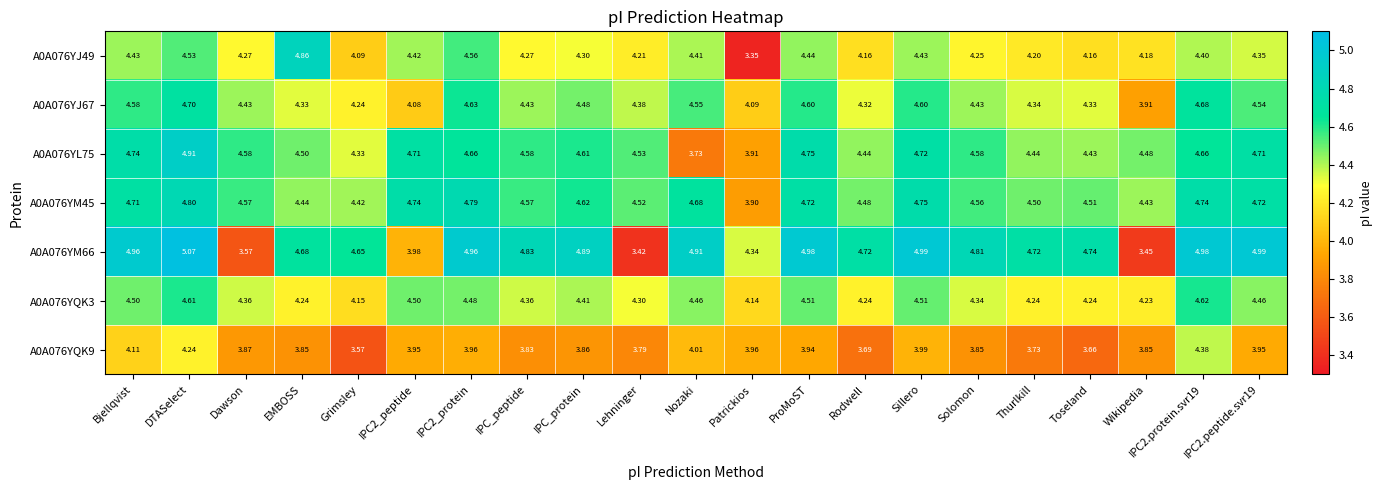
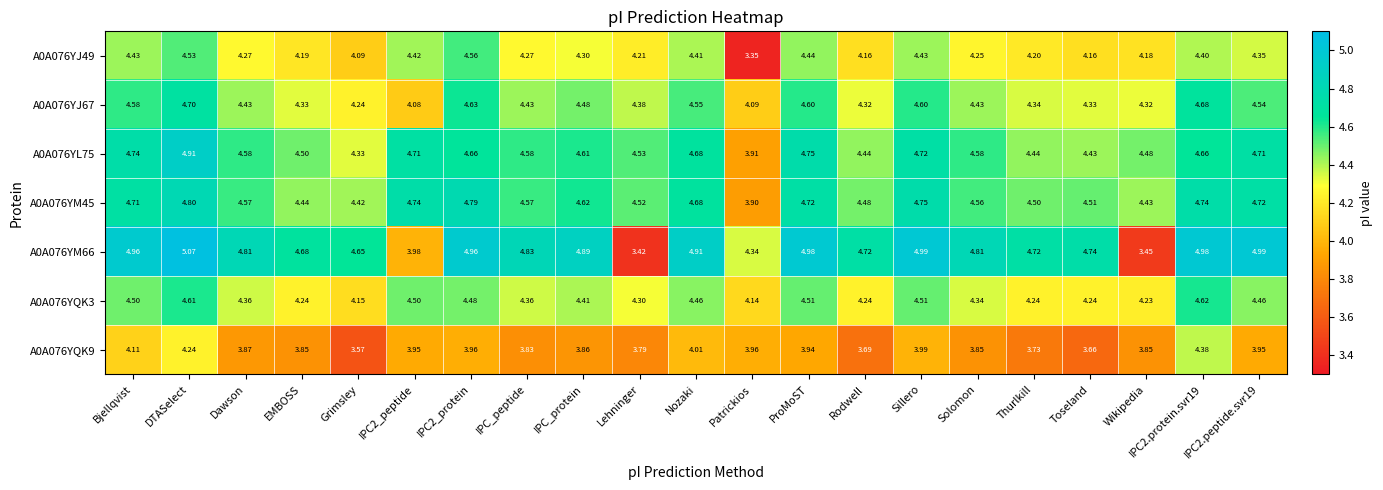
  {
    "A0A076YJ49": {
      "Bjellqvist": 4.43,
      "DTASelect": 4.53,
      "Dawson": 4.27,
-     "EMBOSS": 4.86,
+     "EMBOSS": 4.19,
      "Grimsley": 4.09,
      "IPC2_peptide": 4.42,
      "IPC2_protein": 4.56,
      "IPC_peptide": 4.27,
      "IPC_protein": 4.30,
      "Lehninger": 4.21,
      "Nozaki": 4.41,
      "Patrickios": 3.35,
      "ProMoST": 4.44,
      "Rodwell": 4.16,
      "Sillero": 4.43,
      "Solomon": 4.25,
      "Thurlkill": 4.20,
      "Toseland": 4.16,
      "Wikipedia": 4.18,
      "IPC2.protein.svr19": 4.40,
      "IPC2.peptide.svr19": 4.35
    },
    "A0A076YJ67": {
      "Bjellqvist": 4.58,
      "DTASelect": 4.70,
      "Dawson": 4.43,
      "EMBOSS": 4.33,
      "Grimsley": 4.24,
      "IPC2_peptide": 4.08,
      "IPC2_protein": 4.63,
      "IPC_peptide": 4.43,
      "IPC_protein": 4.48,
      "Lehninger": 4.38,
      "Nozaki": 4.55,
      "Patrickios": 4.09,
      "ProMoST": 4.60,
      "Rodwell": 4.32,
      "Sillero": 4.60,
      "Solomon": 4.43,
      "Thurlkill": 4.34,
      "Toseland": 4.33,
-     "Wikipedia": 3.91,
+     "Wikipedia": 4.32,
      "IPC2.protein.svr19": 4.68,
      "IPC2.peptide.svr19": 4.54
    },
    "A0A076YL75": {
      "Bjellqvist": 4.74,
      "DTASelect": 4.91,
      "Dawson": 4.58,
      "EMBOSS": 4.50,
      "Grimsley": 4.33,
      "IPC2_peptide": 4.71,
      "IPC2_protein": 4.66,
      "IPC_peptide": 4.58,
      "IPC_protein": 4.61,
      "Lehninger": 4.53,
-     "Nozaki": 3.73,
+     "Nozaki": 4.68,
      "Patrickios": 3.91,
      "ProMoST": 4.75,
      "Rodwell": 4.44,
      "Sillero": 4.72,
      "Solomon": 4.58,
      "Thurlkill": 4.44,
      "Toseland": 4.43,
      "Wikipedia": 4.48,
      "IPC2.protein.svr19": 4.66,
      "IPC2.peptide.svr19": 4.71
    },
    "A0A076YM45": {
      "Bjellqvist": 4.71,
      "DTASelect": 4.80,
      "Dawson": 4.57,
      "EMBOSS": 4.44,
      "Grimsley": 4.42,
      "IPC2_peptide": 4.74,
      "IPC2_protein": 4.79,
      "IPC_peptide": 4.57,
      "IPC_protein": 4.62,
      "Lehninger": 4.52,
      "Nozaki": 4.68,
      "Patrickios": 3.90,
      "ProMoST": 4.72,
      "Rodwell": 4.48,
      "Sillero": 4.75,
      "Solomon": 4.56,
      "Thurlkill": 4.50,
      "Toseland": 4.51,
      "Wikipedia": 4.43,
      "IPC2.protein.svr19": 4.74,
      "IPC2.peptide.svr19": 4.72
    },
    "A0A076YM66": {
      "Bjellqvist": 4.96,
      "DTASelect": 5.07,
-     "Dawson": 3.57,
+     "Dawson": 4.81,
      "EMBOSS": 4.68,
      "Grimsley": 4.65,
      "IPC2_peptide": 3.98,
      "IPC2_protein": 4.96,
      "IPC_peptide": 4.83,
      "IPC_protein": 4.89,
      "Lehninger": 3.42,
      "Nozaki": 4.91,
      "Patrickios": 4.34,
      "ProMoST": 4.98,
      "Rodwell": 4.72,
      "Sillero": 4.99,
      "Solomon": 4.81,
      "Thurlkill": 4.72,
      "Toseland": 4.74,
      "Wikipedia": 3.45,
      "IPC2.protein.svr19": 4.98,
      "IPC2.peptide.svr19": 4.99
    },
    "A0A076YQK3": {
      "Bjellqvist": 4.50,
      "DTASelect": 4.61,
      "Dawson": 4.36,
      "EMBOSS": 4.24,
      "Grimsley": 4.15,
      "IPC2_peptide": 4.50,
      "IPC2_protein": 4.48,
      "IPC_peptide": 4.36,
      "IPC_protein": 4.41,
      "Lehninger": 4.30,
      "Nozaki": 4.46,
      "Patrickios": 4.14,
      "ProMoST": 4.51,
      "Rodwell": 4.24,
      "Sillero": 4.51,
      "Solomon": 4.34,
      "Thurlkill": 4.24,
      "Toseland": 4.24,
      "Wikipedia": 4.23,
      "IPC2.protein.svr19": 4.62,
      "IPC2.peptide.svr19": 4.46
    },
    "A0A076YQK9": {
      "Bjellqvist": 4.11,
      "DTASelect": 4.24,
      "Dawson": 3.87,
      "EMBOSS": 3.85,
      "Grimsley": 3.57,
      "IPC2_peptide": 3.95,
      "IPC2_protein": 3.96,
      "IPC_peptide": 3.83,
      "IPC_protein": 3.86,
      "Lehninger": 3.79,
      "Nozaki": 4.01,
      "Patrickios": 3.96,
      "ProMoST": 3.94,
      "Rodwell": 3.69,
      "Sillero": 3.99,
      "Solomon": 3.85,
      "Thurlkill": 3.73,
      "Toseland": 3.66,
      "Wikipedia": 3.85,
      "IPC2.protein.svr19": 4.38,
      "IPC2.peptide.svr19": 3.95
    }
  }
